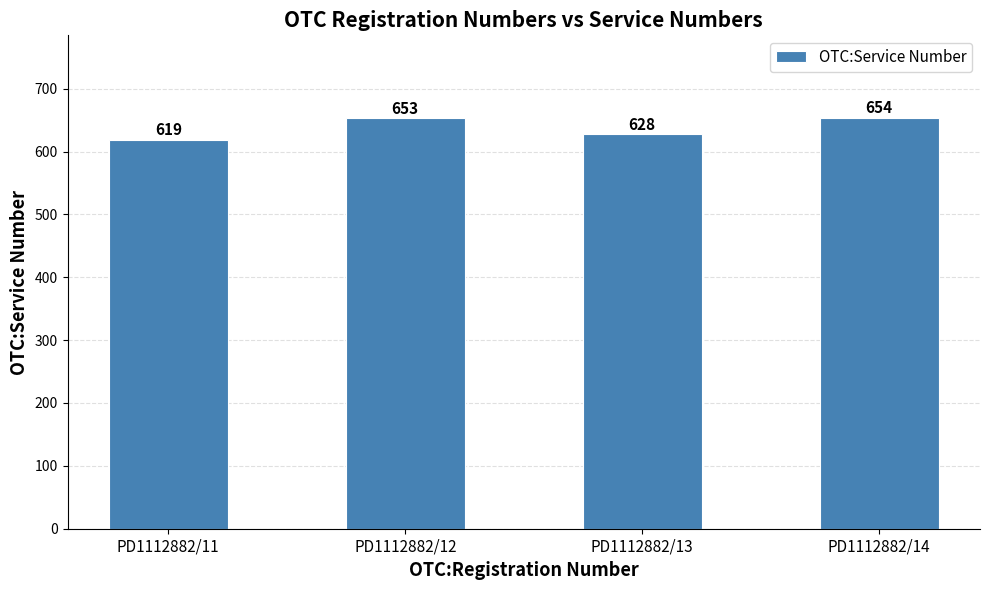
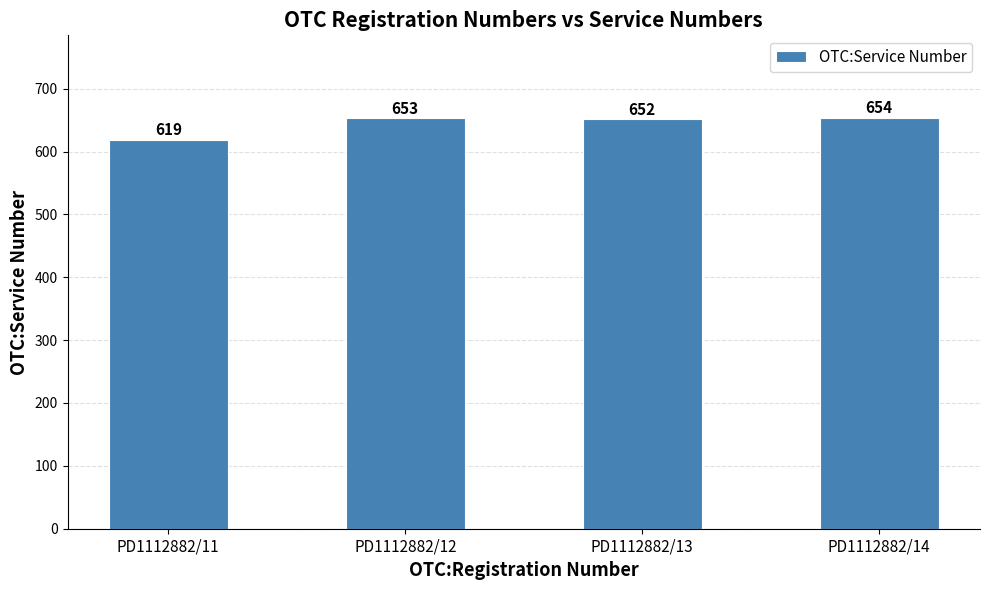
  {
    "PD1112882/11": 619,
    "PD1112882/12": 653,
-   "PD1112882/13": 628,
+   "PD1112882/13": 652,
    "PD1112882/14": 654
  }
